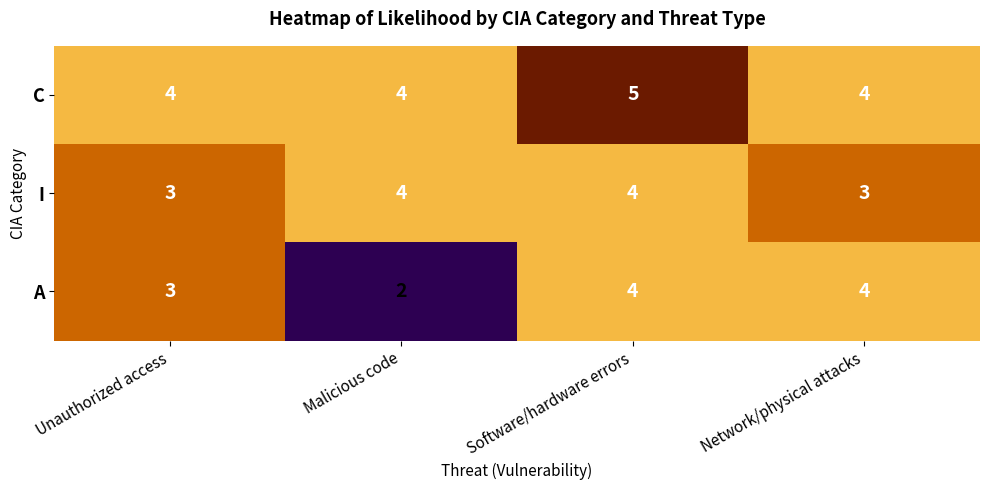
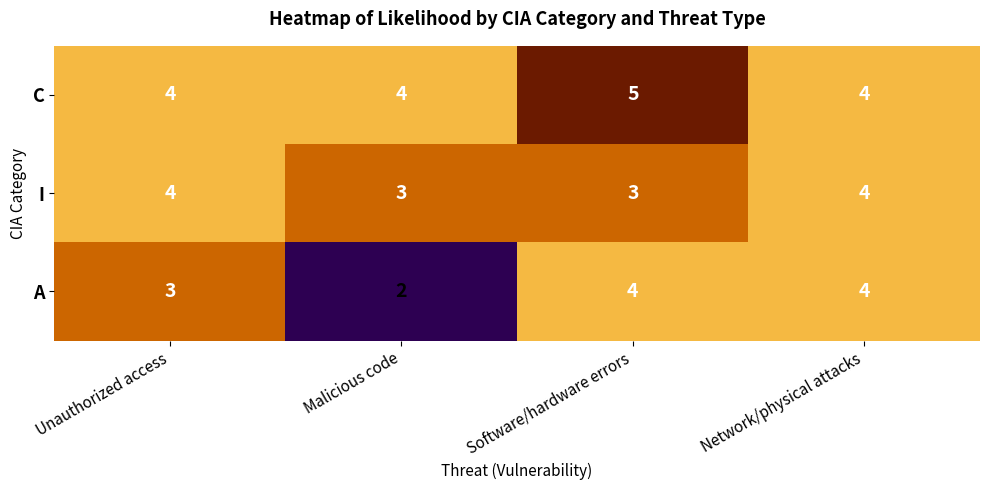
  {
    "C": {
      "Unauthorized access": 4,
      "Malicious code": 4,
      "Software/hardware errors": 5,
      "Network/physical attacks": 4
    },
    "I": {
-     "Unauthorized access": 3,
-     "Malicious code": 4,
-     "Software/hardware errors": 4,
-     "Network/physical attacks": 3
+     "Unauthorized access": 4,
+     "Malicious code": 3,
+     "Software/hardware errors": 3,
+     "Network/physical attacks": 4
    },
    "A": {
      "Unauthorized access": 3,
      "Malicious code": 2,
      "Software/hardware errors": 4,
      "Network/physical attacks": 4
    }
  }
